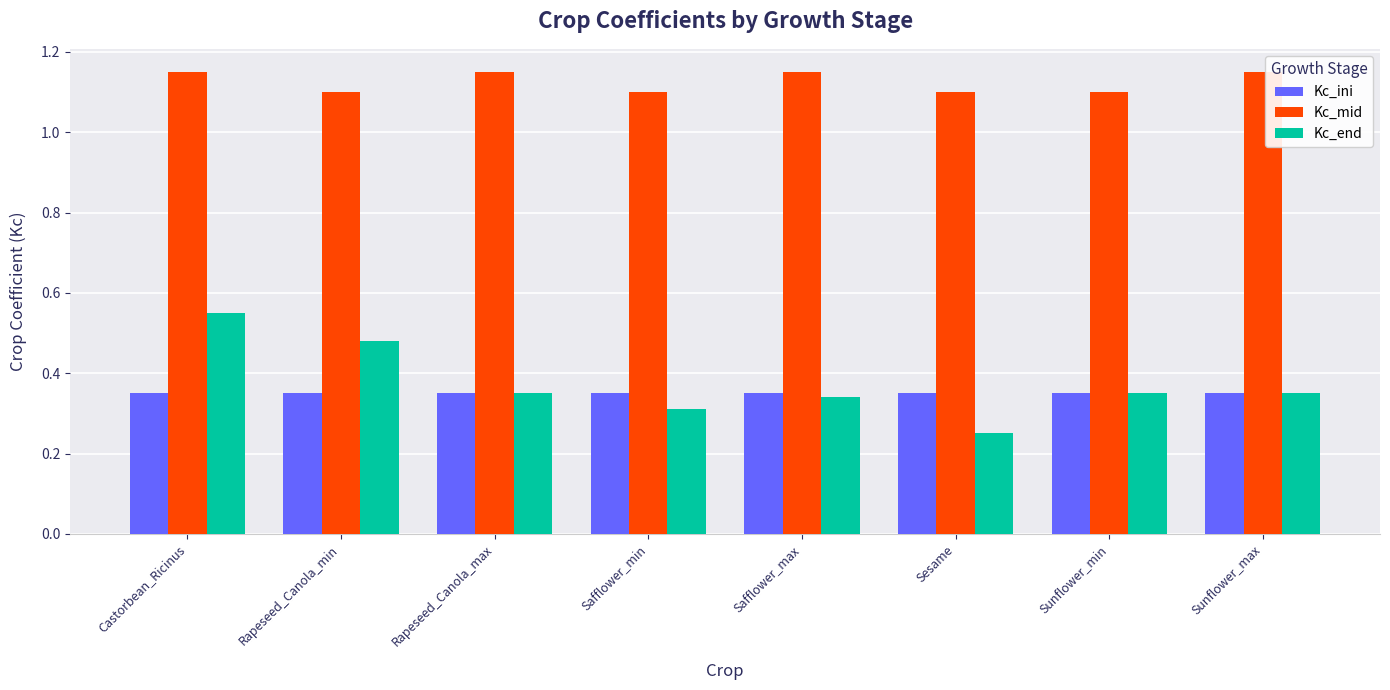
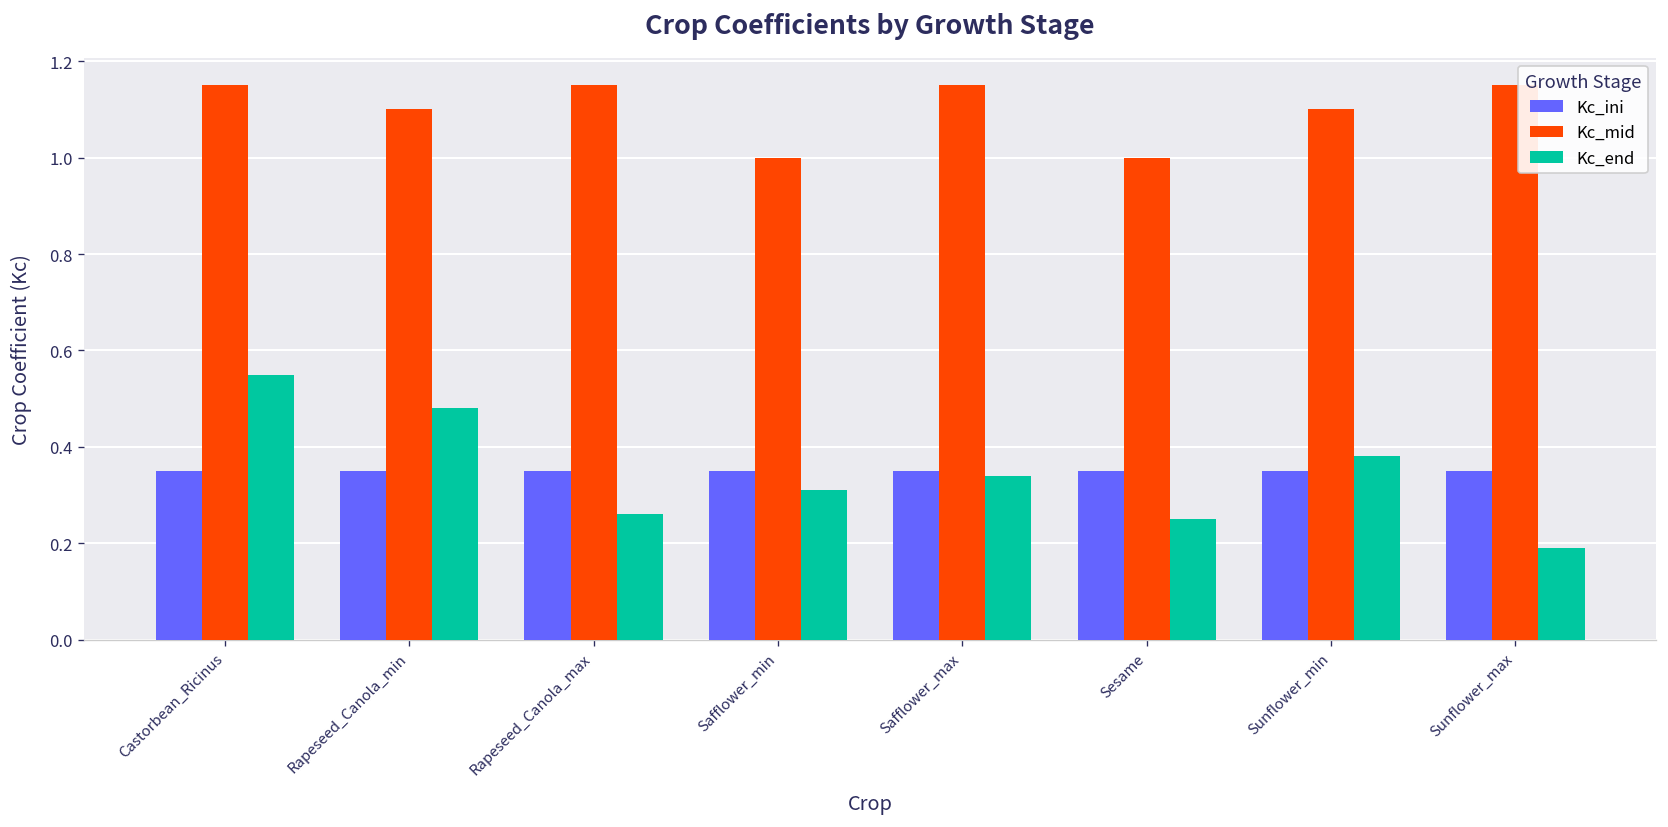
  {
    "Kc_ini": {
      "Castorbean_Ricinus": 0.35,
      "Rapeseed_Canola_min": 0.35,
      "Rapeseed_Canola_max": 0.35,
      "Safflower_min": 0.35,
      "Safflower_max": 0.35,
      "Sesame": 0.35,
      "Sunflower_min": 0.35,
      "Sunflower_max": 0.35
    },
    "Kc_mid": {
      "Castorbean_Ricinus": 1.15,
      "Rapeseed_Canola_min": 1.1,
      "Rapeseed_Canola_max": 1.15,
-     "Safflower_min": 1.1,
+     "Safflower_min": 1.0,
      "Safflower_max": 1.15,
-     "Sesame": 1.1,
+     "Sesame": 1.0,
      "Sunflower_min": 1.1,
      "Sunflower_max": 1.15
    },
    "Kc_end": {
      "Castorbean_Ricinus": 0.55,
      "Rapeseed_Canola_min": 0.48,
-     "Rapeseed_Canola_max": 0.35,
+     "Rapeseed_Canola_max": 0.26,
      "Safflower_min": 0.31,
      "Safflower_max": 0.34,
      "Sesame": 0.25,
-     "Sunflower_min": 0.35,
-     "Sunflower_max": 0.35
+     "Sunflower_min": 0.38,
+     "Sunflower_max": 0.19
    }
  }
